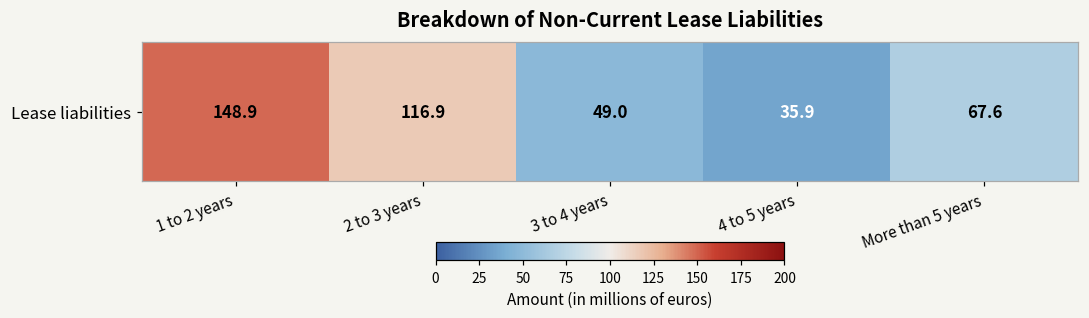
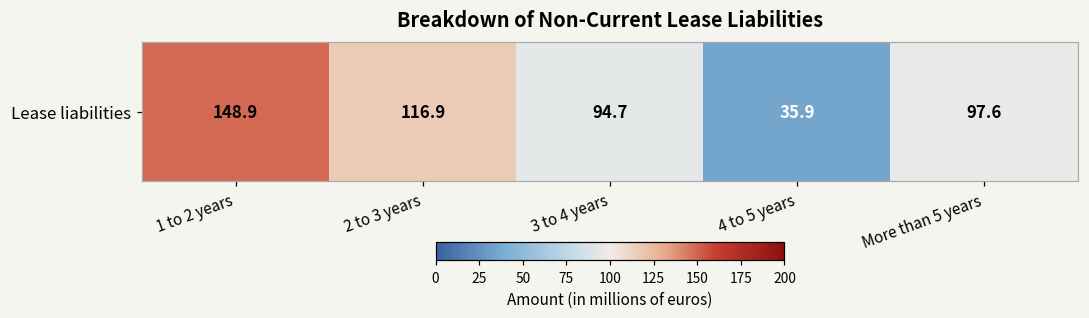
  {
    "Lease liabilities": {
      "1 to 2 years": 148.9,
      "2 to 3 years": 116.9,
-     "3 to 4 years": 49.0,
+     "3 to 4 years": 94.7,
      "4 to 5 years": 35.9,
-     "More than 5 years": 67.6
+     "More than 5 years": 97.6
    }
  }
